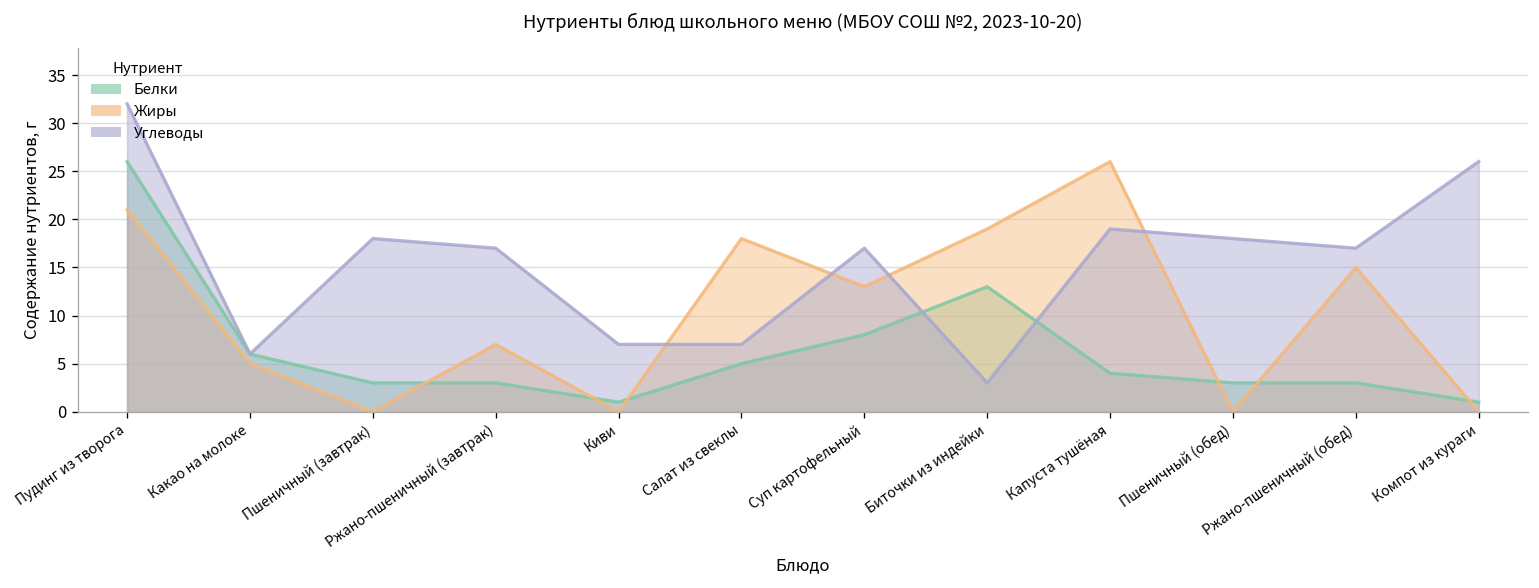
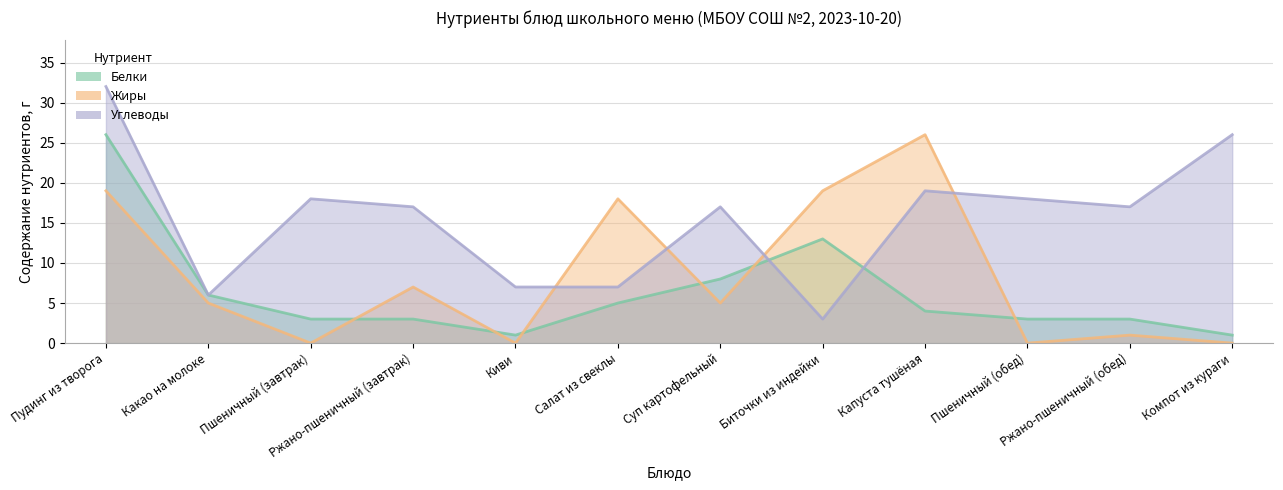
  {
    "Жиры": {
-     "Пудинг из творога": 21,
+     "Пудинг из творога": 19,
      "Какао на молоке": 5,
      "Пшеничный (завтрак)": 0,
      "Ржано-пшеничный (завтрак)": 7,
      "Киви": 0,
      "Салат из свеклы": 18,
-     "Суп картофельный": 13,
+     "Суп картофельный": 5,
      "Биточки из индейки": 19,
      "Капуста тушёная": 26,
      "Пшеничный (обед)": 0,
-     "Ржано-пшеничный (обед)": 15,
+     "Ржано-пшеничный (обед)": 1,
      "Компот из кураги": 0
    }
  }
